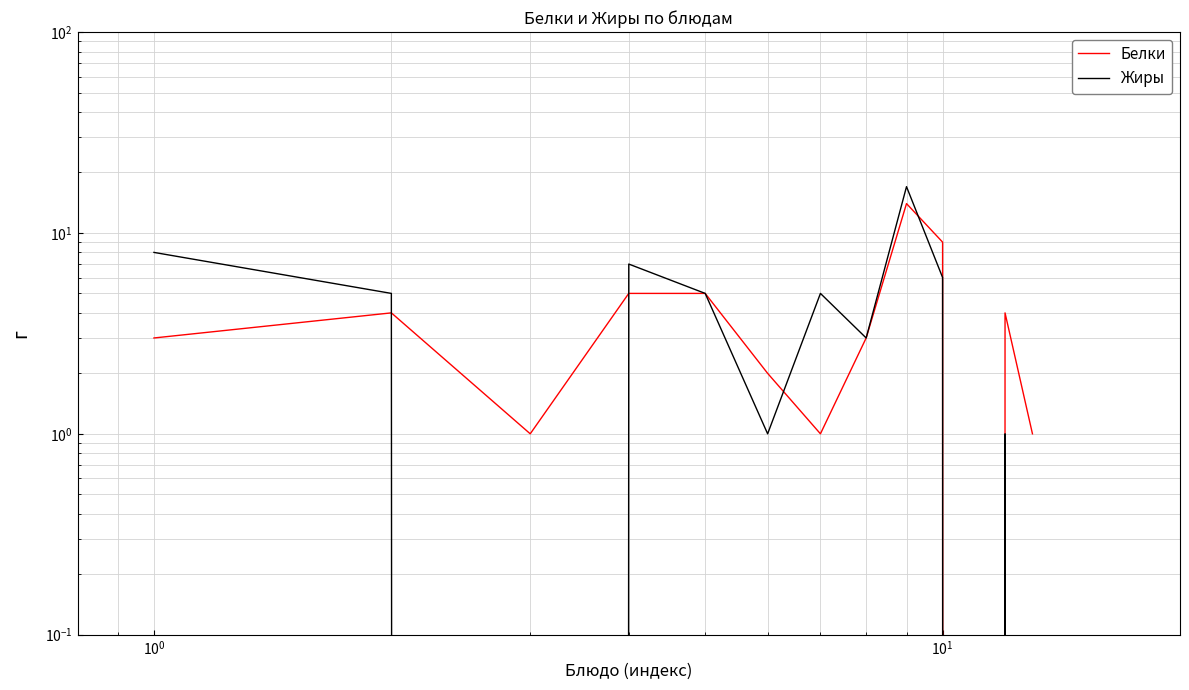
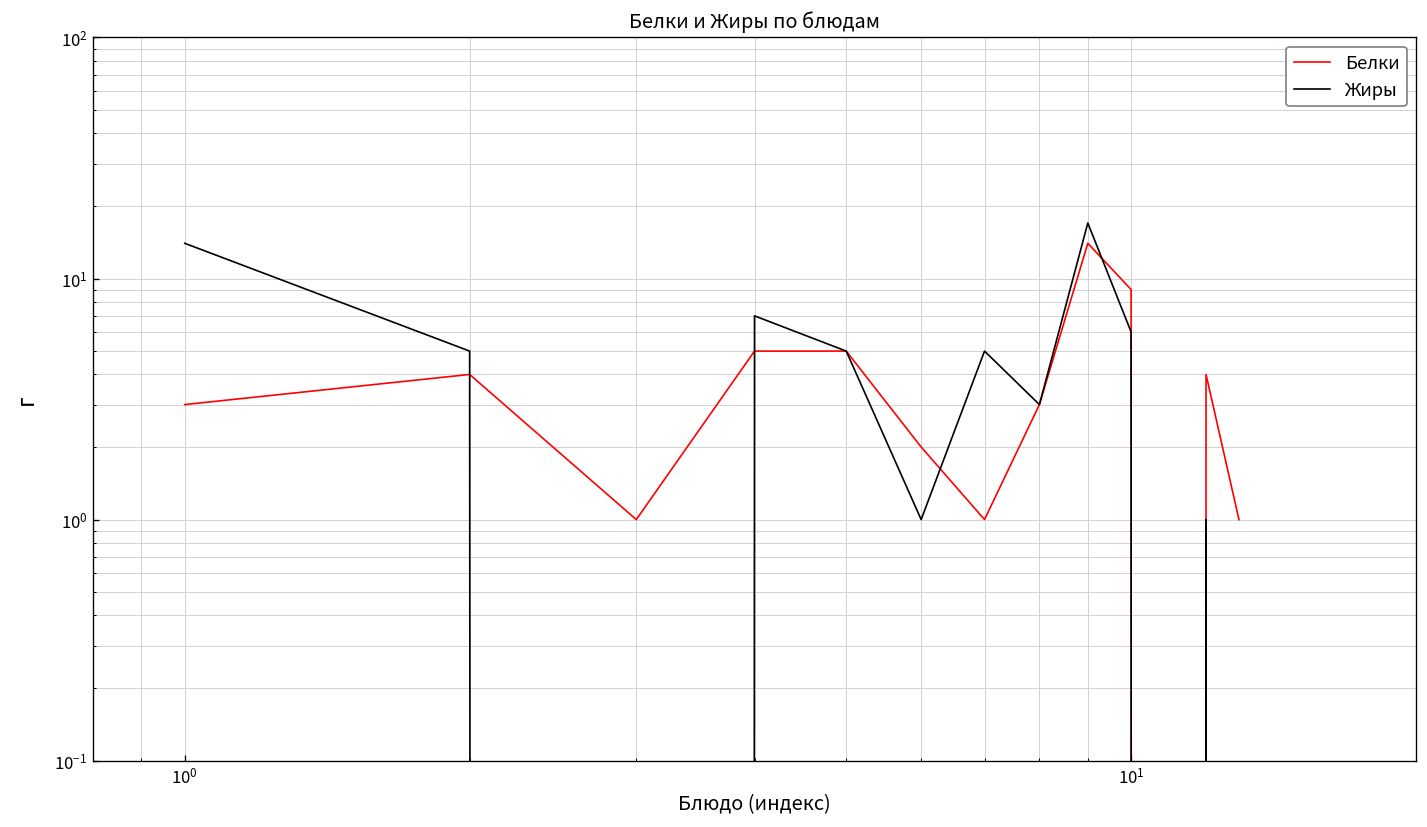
  {
    "Белки": {
      "10^0": 3,
      "10^1": 9
    },
    "Жиры": {
-     "10^0": 8,
+     "10^0": 14,
      "10^1": 6
    }
  }
